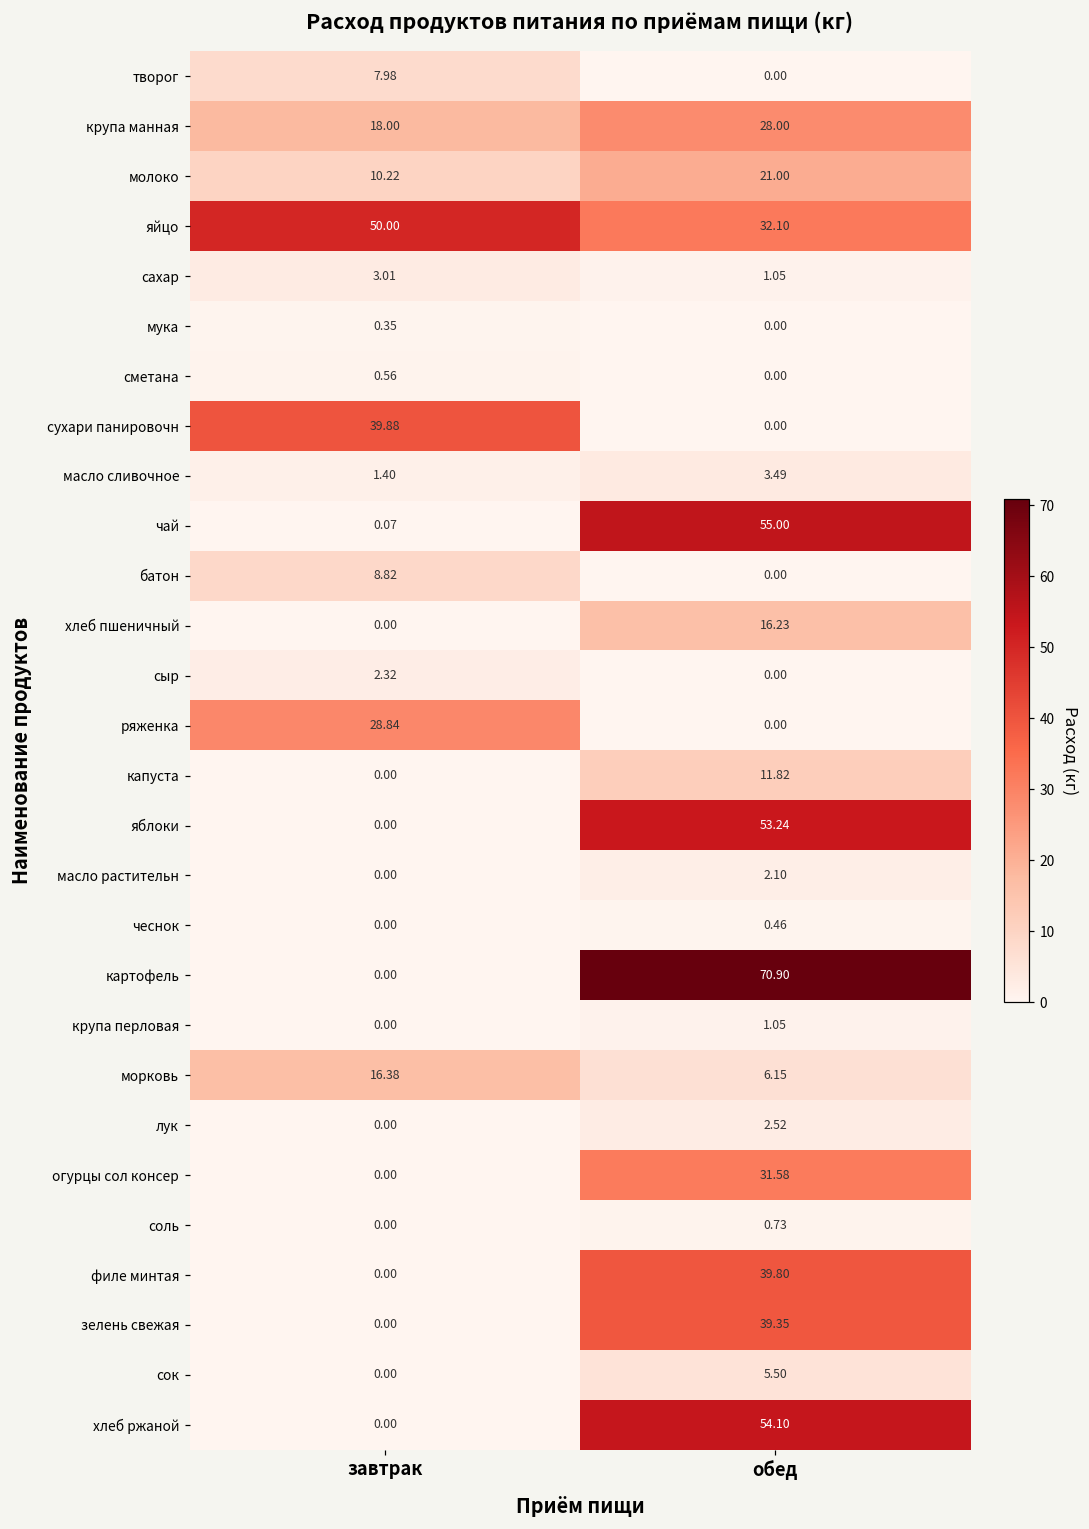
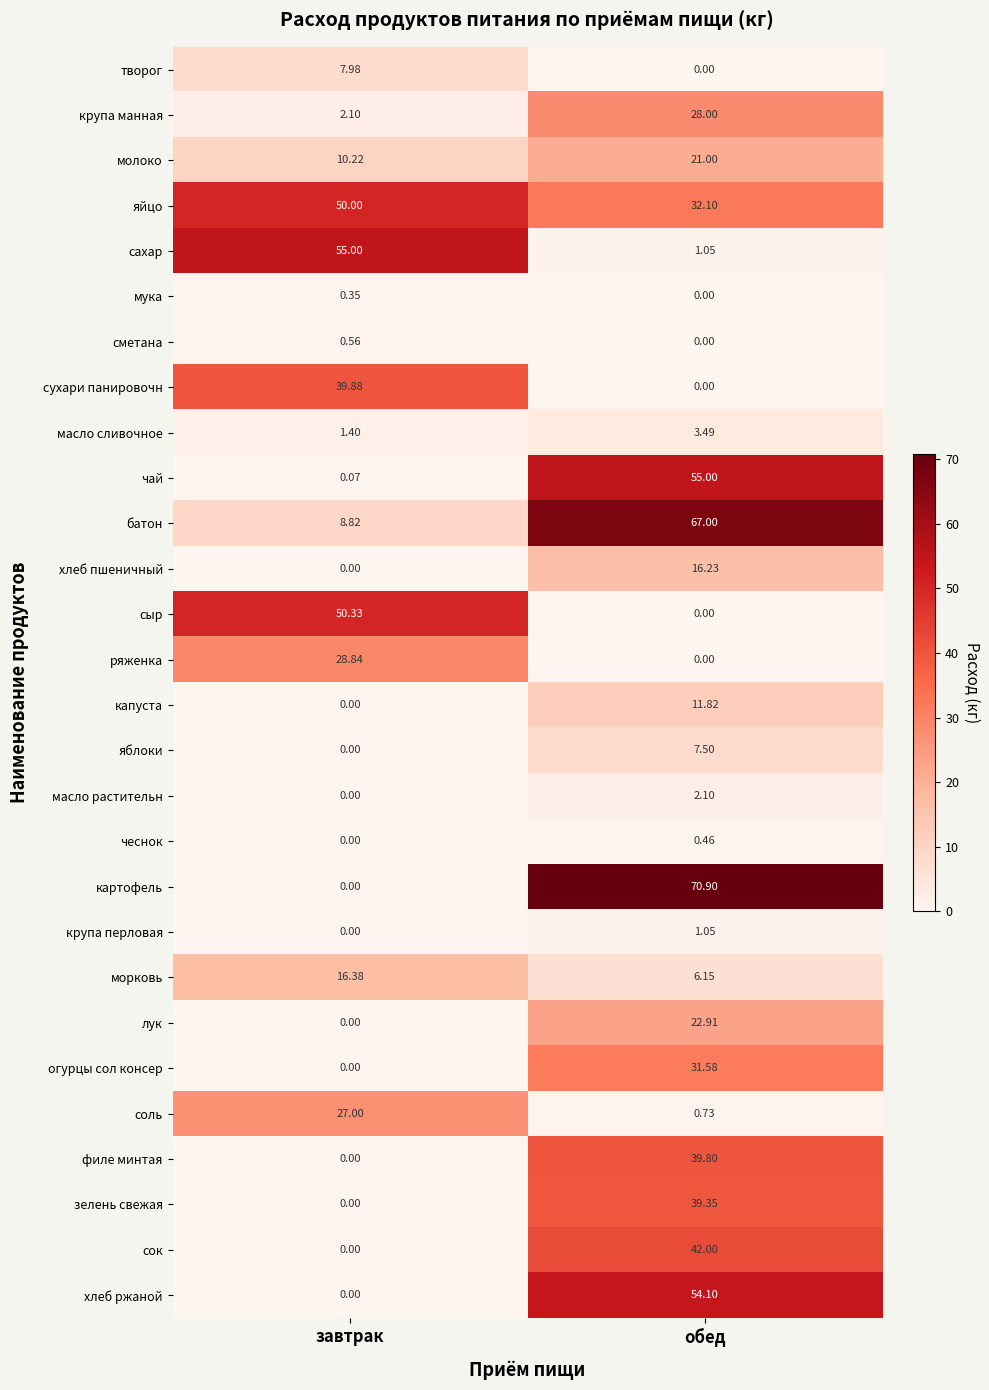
  {
    "творог": {
      "завтрак": 7.98,
      "обед": 0.00
    },
    "крупа манная": {
-     "завтрак": 18.00,
+     "завтрак": 2.10,
      "обед": 28.00
    },
    "молоко": {
      "завтрак": 10.22,
      "обед": 21.00
    },
    "яйцо": {
      "завтрак": 50.00,
      "обед": 32.10
    },
    "сахар": {
-     "завтрак": 3.01,
+     "завтрак": 55.00,
      "обед": 1.05
    },
    "мука": {
      "завтрак": 0.35,
      "обед": 0.00
    },
    "сметана": {
      "завтрак": 0.56,
      "обед": 0.00
    },
    "сухари панировочн": {
      "завтрак": 39.88,
      "обед": 0.00
    },
    "масло сливочное": {
      "завтрак": 1.40,
      "обед": 3.49
    },
    "чай": {
      "завтрак": 0.07,
      "обед": 55.00
    },
    "батон": {
      "завтрак": 8.82,
-     "обед": 0.00
+     "обед": 67.00
    },
    "хлеб пшеничный": {
      "завтрак": 0.00,
      "обед": 16.23
    },
    "сыр": {
-     "завтрак": 2.32,
+     "завтрак": 50.33,
      "обед": 0.00
    },
    "ряженка": {
      "завтрак": 28.84,
      "обед": 0.00
    },
    "капуста": {
      "завтрак": 0.00,
      "обед": 11.82
    },
    "яблоки": {
      "завтрак": 0.00,
-     "обед": 53.24
+     "обед": 7.50
    },
    "масло растительн": {
      "завтрак": 0.00,
      "обед": 2.10
    },
    "чеснок": {
      "завтрак": 0.00,
      "обед": 0.46
    },
    "картофель": {
      "завтрак": 0.00,
      "обед": 70.90
    },
    "крупа перловая": {
      "завтрак": 0.00,
      "обед": 1.05
    },
    "морковь": {
      "завтрак": 16.38,
      "обед": 6.15
    },
    "лук": {
      "завтрак": 0.00,
-     "обед": 2.52
+     "обед": 22.91
    },
    "огурцы сол консер": {
      "завтрак": 0.00,
      "обед": 31.58
    },
    "соль": {
-     "завтрак": 0.00,
+     "завтрак": 27.00,
      "обед": 0.73
    },
    "филе минтая": {
      "завтрак": 0.00,
      "обед": 39.80
    },
    "зелень свежая": {
      "завтрак": 0.00,
      "обед": 39.35
    },
    "сок": {
      "завтрак": 0.00,
-     "обед": 5.50
+     "обед": 42.00
    },
    "хлеб ржаной": {
      "завтрак": 0.00,
      "обед": 54.10
    }
  }
